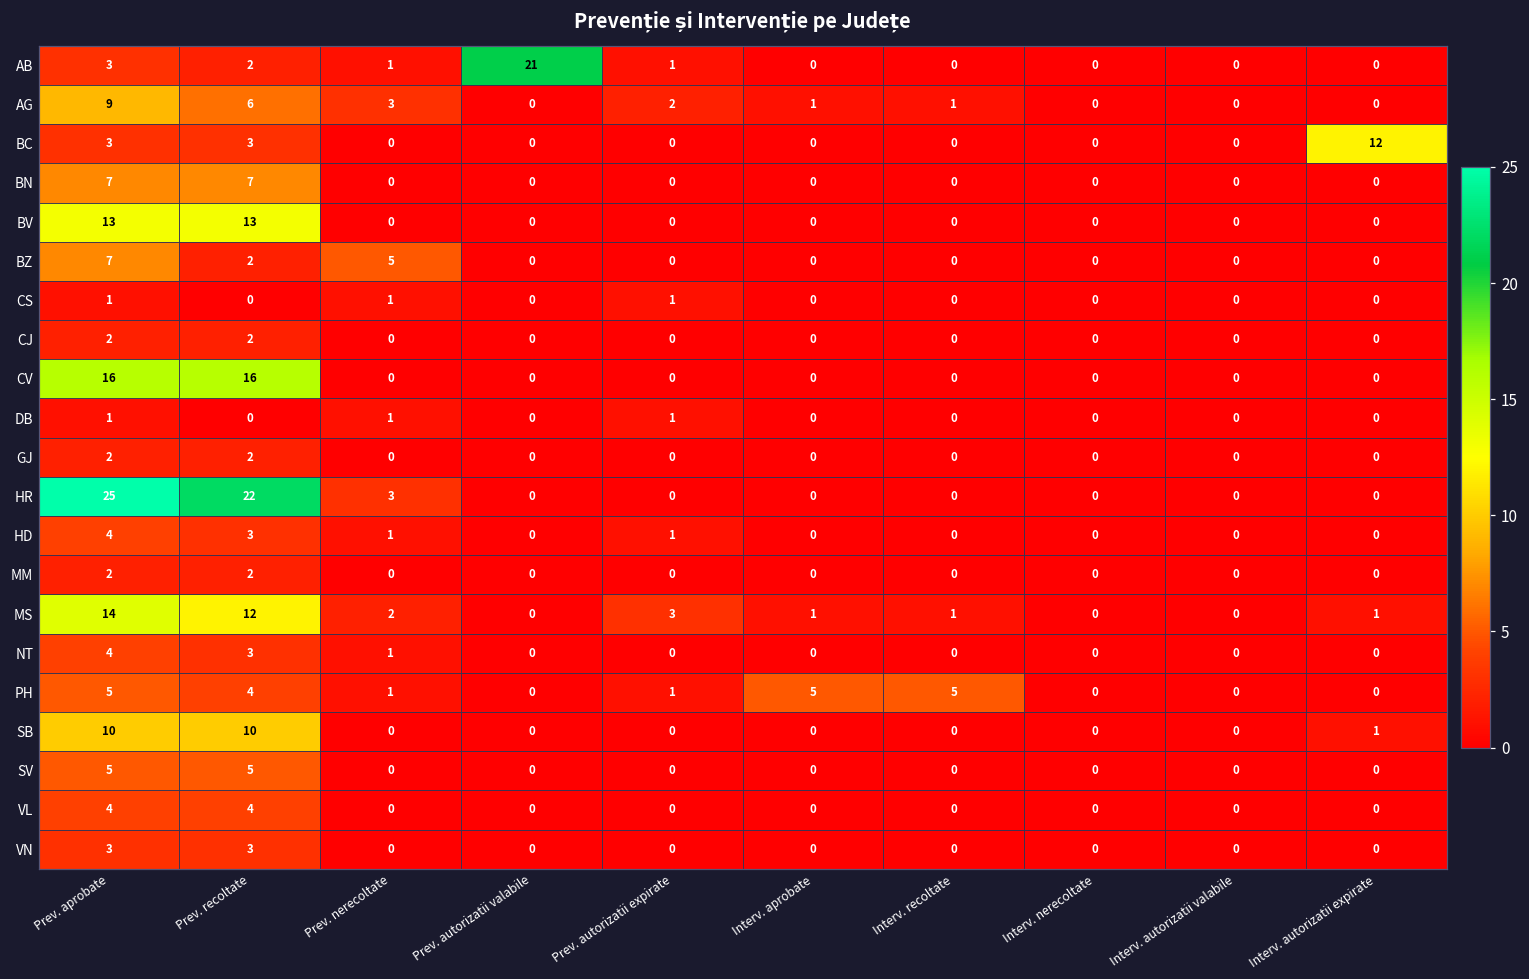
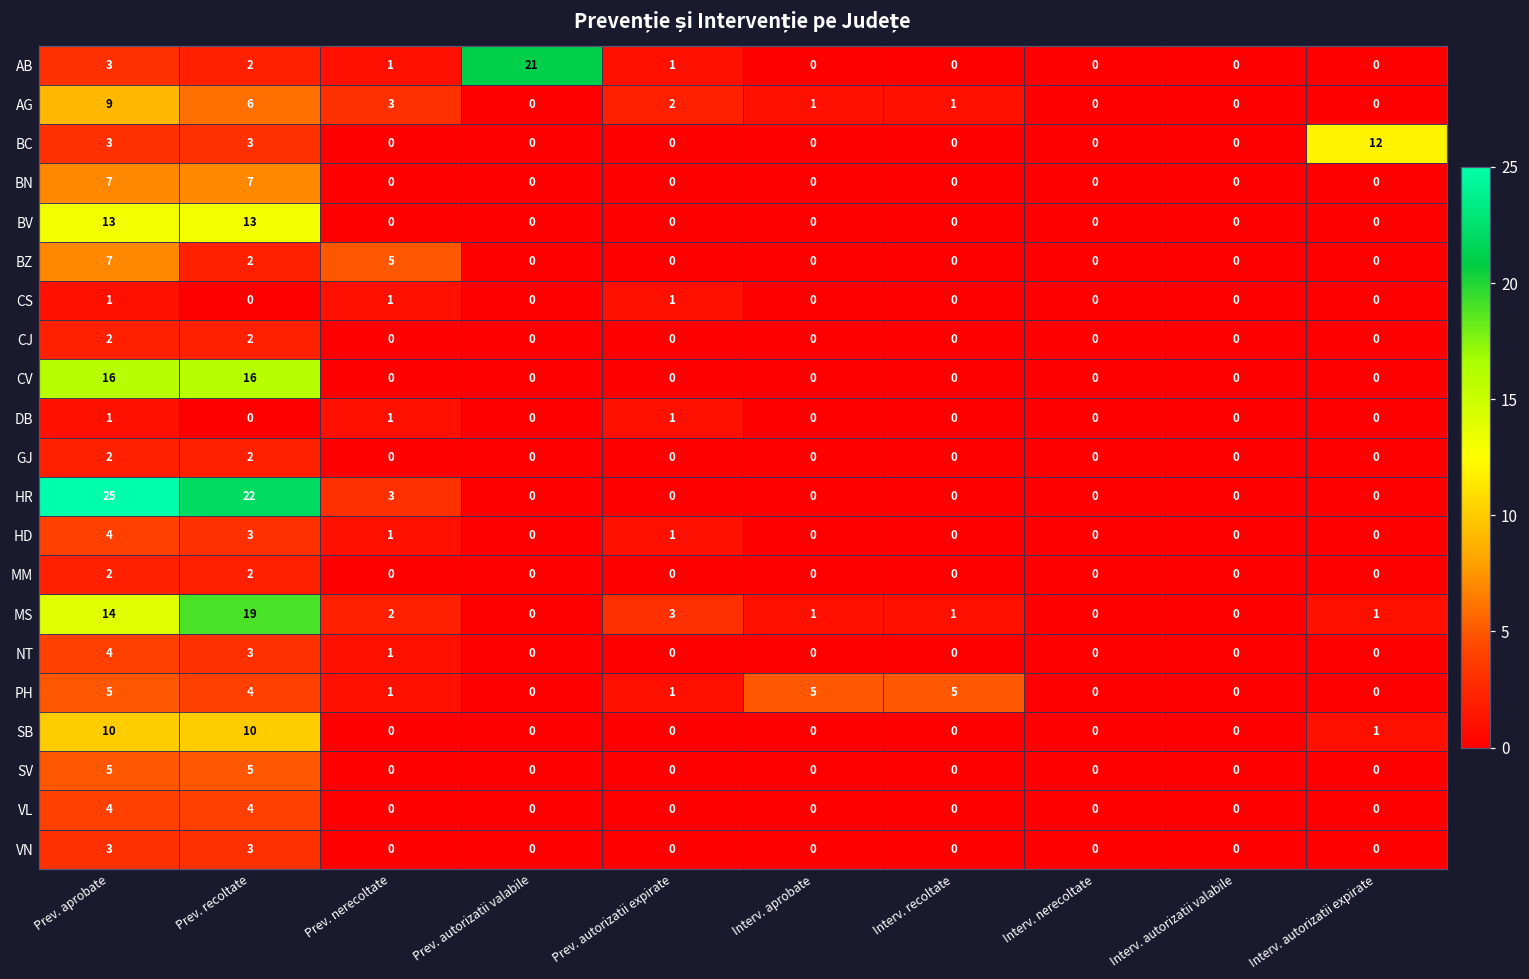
  {
    "MS": {
      "Prev. aprobate": 14,
-     "Prev. recoltate": 12,
+     "Prev. recoltate": 19,
      "Prev. nerecoltate": 2,
      "Prev. autorizatii valabile": 0,
      "Prev. autorizatii expirate": 3,
      "Interv. aprobate": 1,
      "Interv. recoltate": 1,
      "Interv. nerecoltate": 0,
      "Interv. autorizatii valabile": 0,
      "Interv. autorizatii expirate": 1
    }
  }
